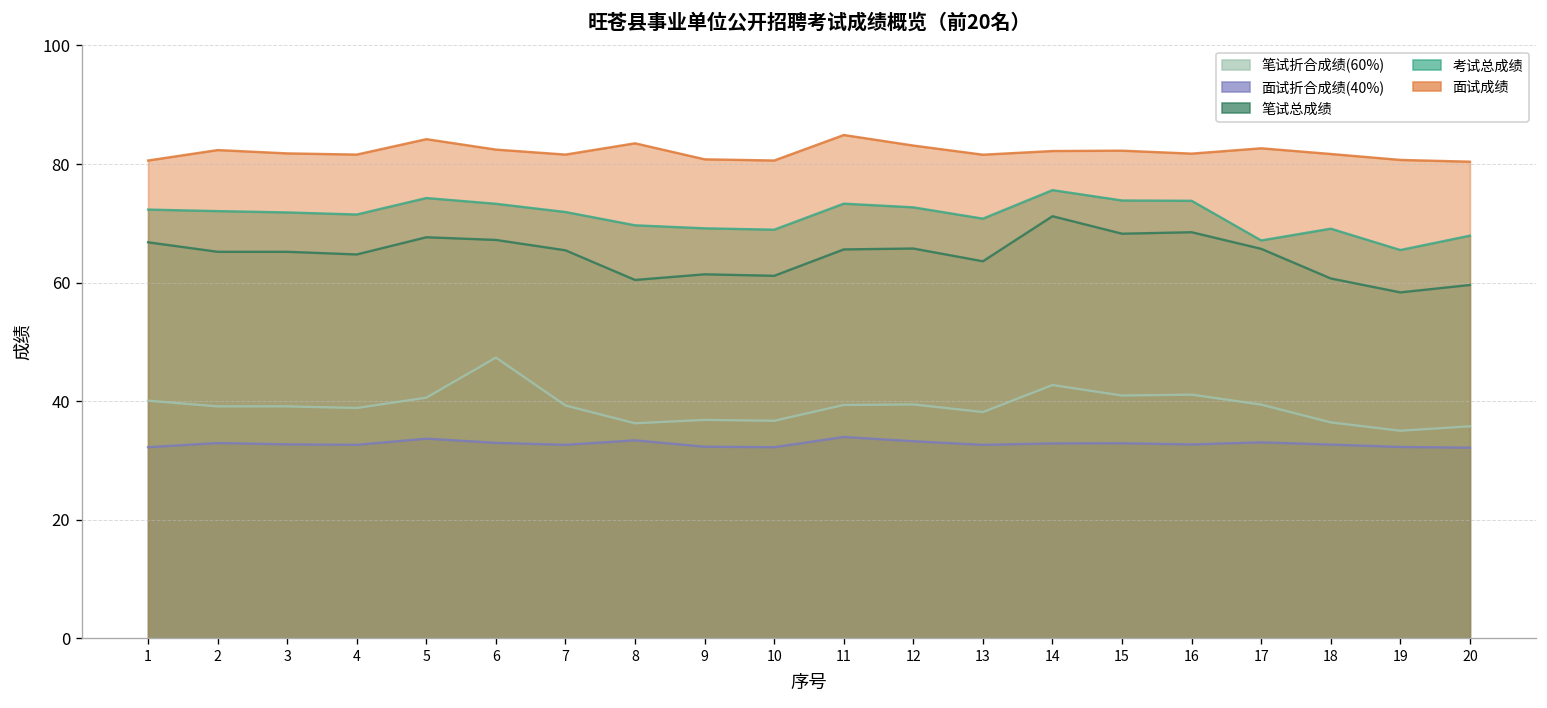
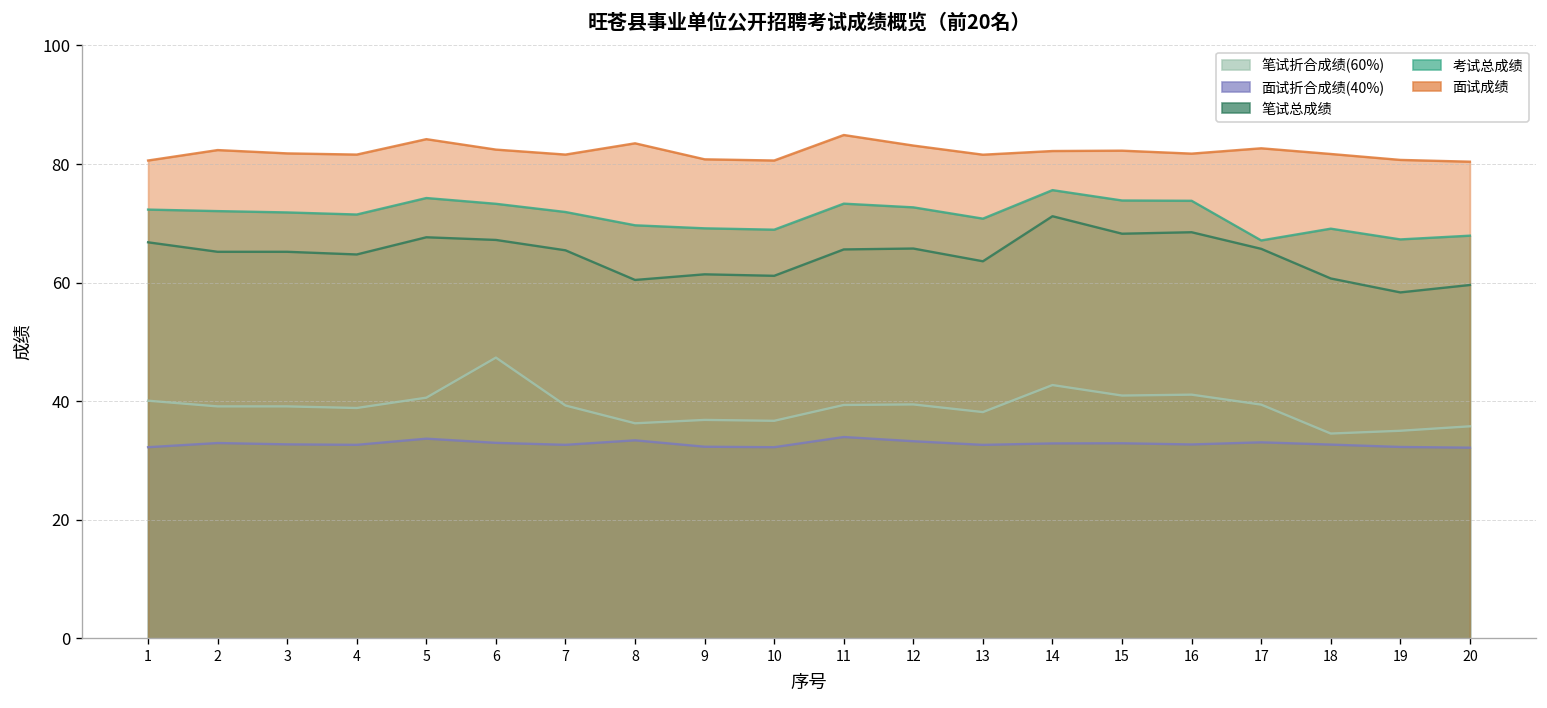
  {
    "笔试折合成绩(60%)": {
      "1": 40,
      "2": 39,
      "3": 39,
      "4": 39,
      "5": 41,
      "6": 47,
      "7": 39,
      "8": 36,
      "9": 37,
      "10": 37,
      "11": 39,
      "12": 39,
      "13": 38,
      "14": 43,
      "15": 41,
      "16": 41,
      "17": 39,
-     "18": 36,
+     "18": 35,
      "19": 35,
      "20": 36
    },
    "考试总成绩": {
      "1": 72,
      "2": 72,
      "3": 72,
      "4": 71,
      "5": 74,
      "6": 73,
      "7": 72,
      "8": 70,
      "9": 69,
      "10": 69,
      "11": 73,
      "12": 73,
      "13": 71,
      "14": 76,
      "15": 74,
      "16": 74,
      "17": 67,
      "18": 69,
-     "19": 66,
+     "19": 67,
      "20": 68
    },
    "面试成绩": {
      "1": 81,
      "2": 82,
      "3": 82,
      "4": 82,
      "5": 84,
      "6": 82,
      "7": 82,
      "8": 84,
      "9": 81,
      "10": 81,
      "11": 85,
      "12": 83,
      "13": 82,
      "14": 82,
      "15": 82,
      "16": 82,
      "17": 83,
      "18": 82,
      "19": 81,
      "20": 80
    }
  }
